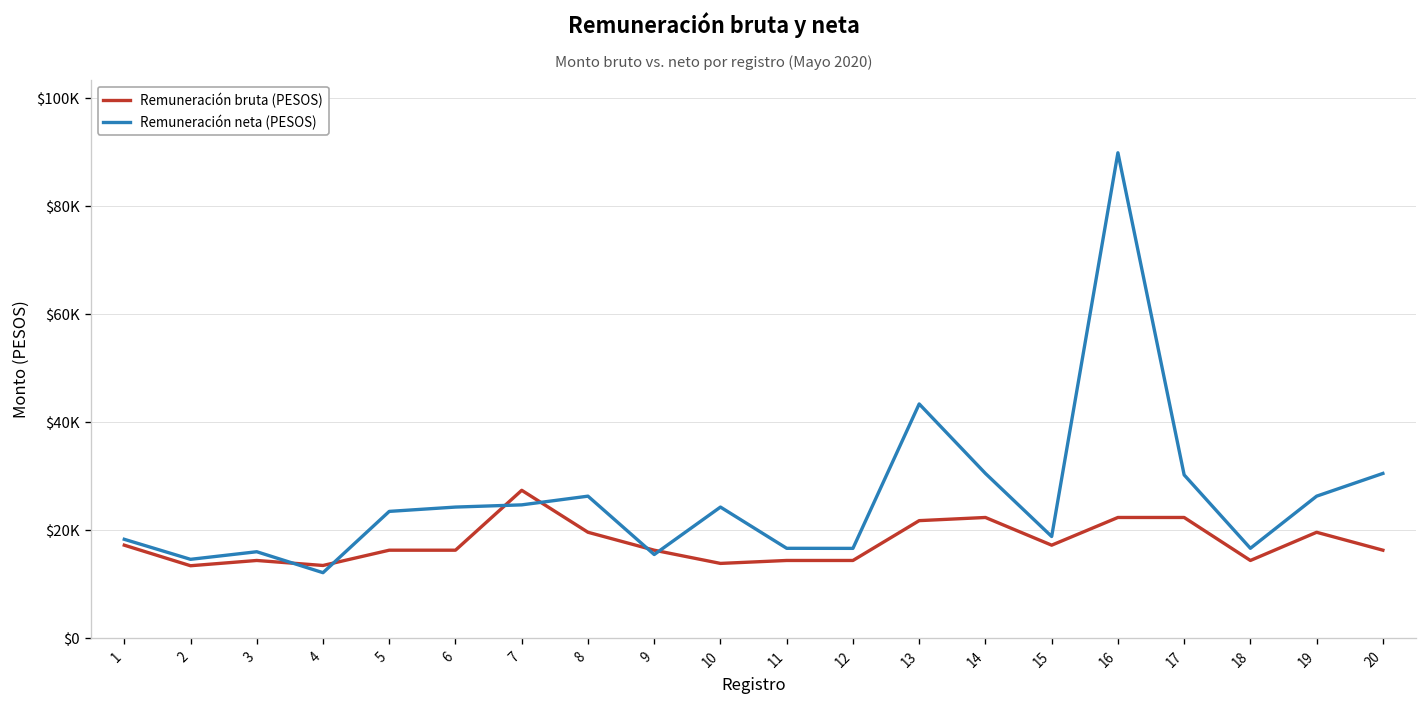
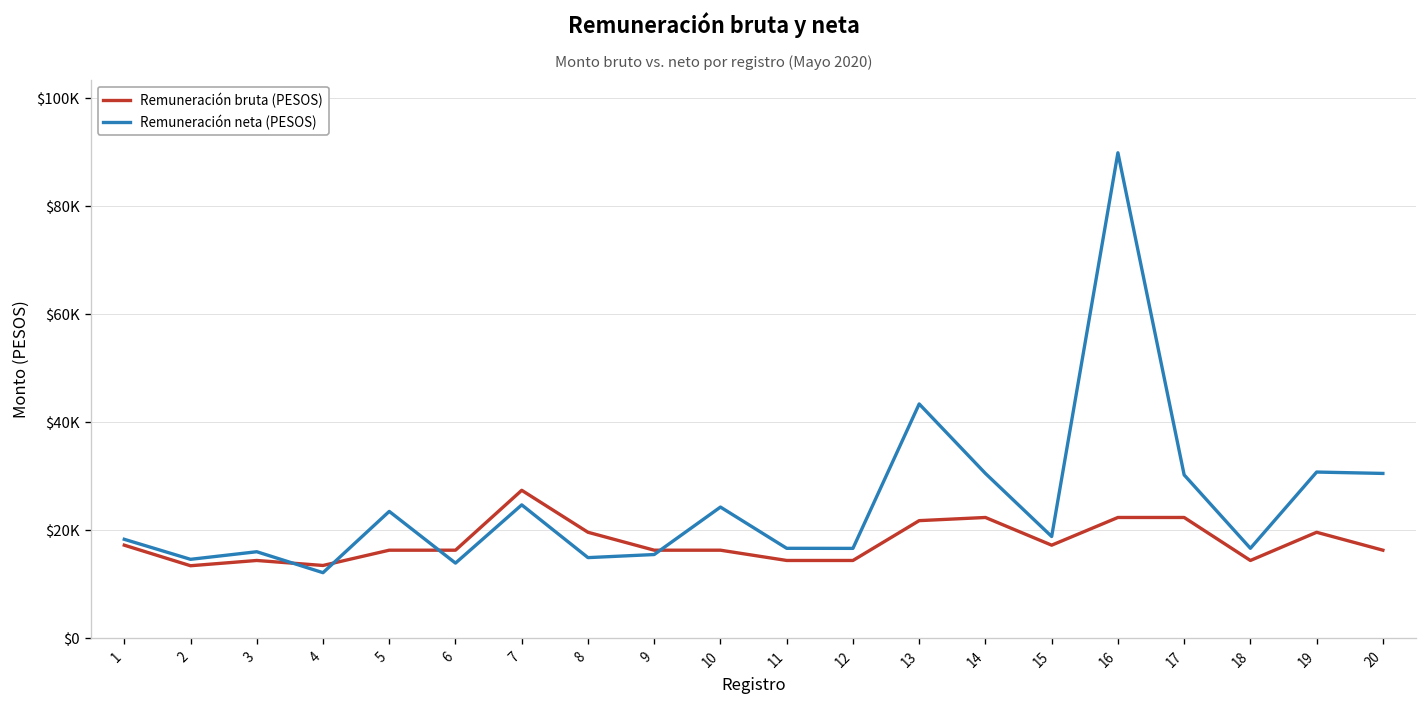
  {
    "Remuneración bruta (PESOS)": {
      "1": "$17000",
      "2": "$13000",
      "3": "$14000",
      "4": "$13000",
      "5": "$16000",
      "6": "$16000",
      "7": "$27000",
      "8": "$20000",
      "9": "$16000",
-     "10": "$14000",
+     "10": "$16000",
      "11": "$14000",
      "12": "$14000",
      "13": "$22000",
      "14": "$22000",
      "15": "$17000",
      "16": "$22000",
      "17": "$22000",
      "18": "$14000",
      "19": "$20000",
      "20": "$16000"
    },
    "Remuneración neta (PESOS)": {
      "1": "$18000",
      "2": "$15000",
      "3": "$16000",
      "4": "$12000",
      "5": "$23000",
-     "6": "$24000",
+     "6": "$14000",
      "7": "$25000",
-     "8": "$26000",
+     "8": "$15000",
      "9": "$15000",
      "10": "$24000",
      "11": "$17000",
      "12": "$17000",
      "13": "$43000",
      "14": "$30000",
      "15": "$19000",
      "16": "$90000",
      "17": "$30000",
      "18": "$17000",
-     "19": "$26000",
+     "19": "$31000",
      "20": "$30000"
    }
  }
